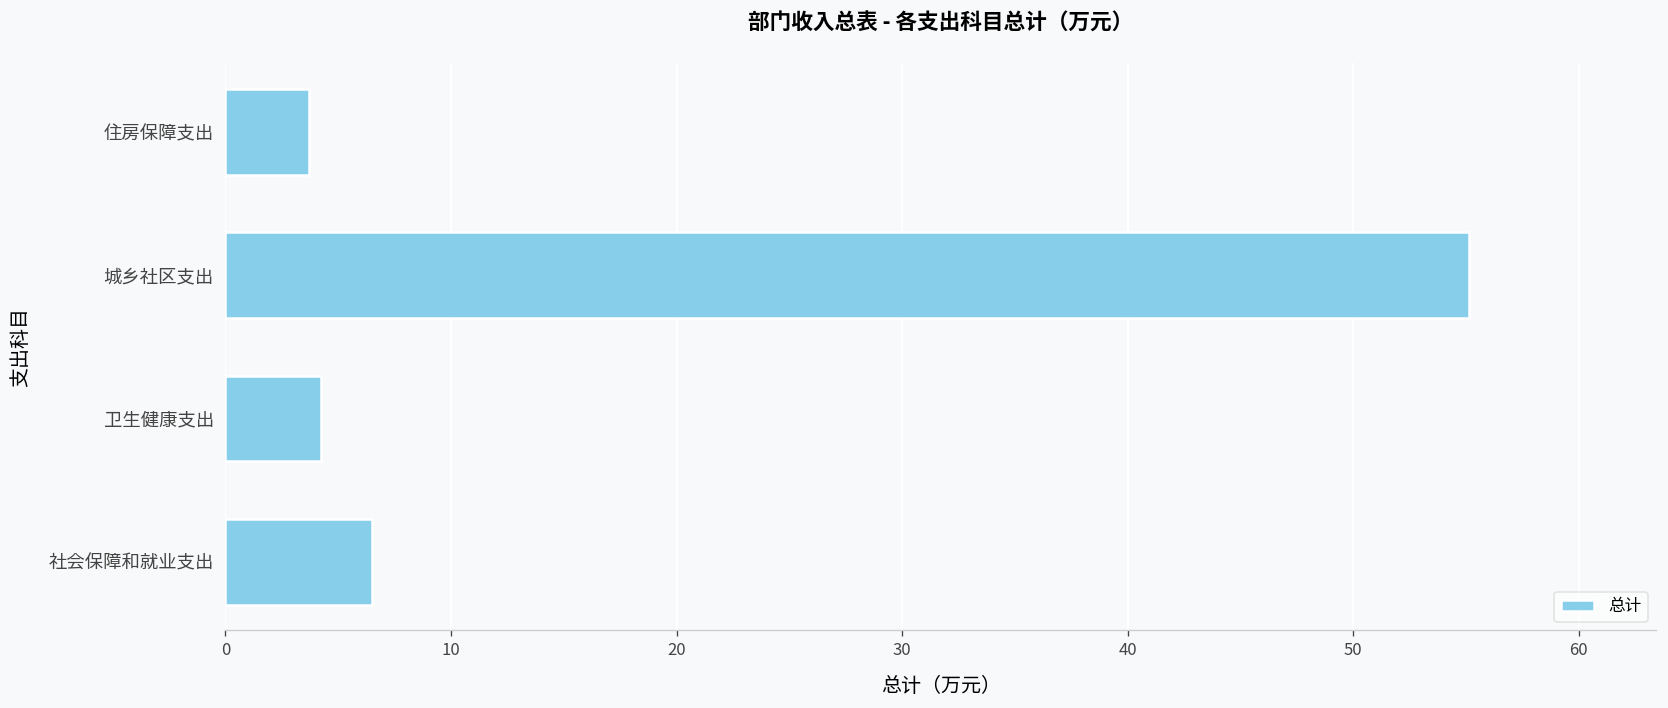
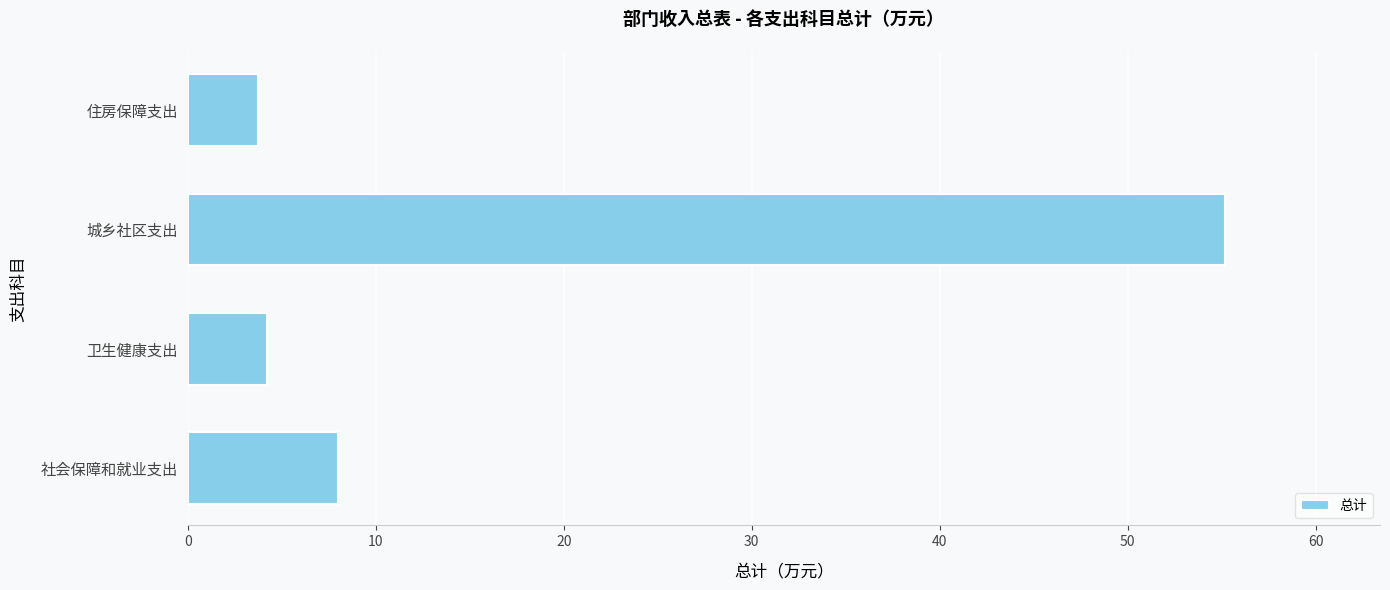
  {
    "住房保障支出": 3.7,
    "城乡社区支出": 55.2,
    "卫生健康支出": 4.2,
-   "社会保障和就业支出": 6.5
+   "社会保障和就业支出": 8.0
  }
